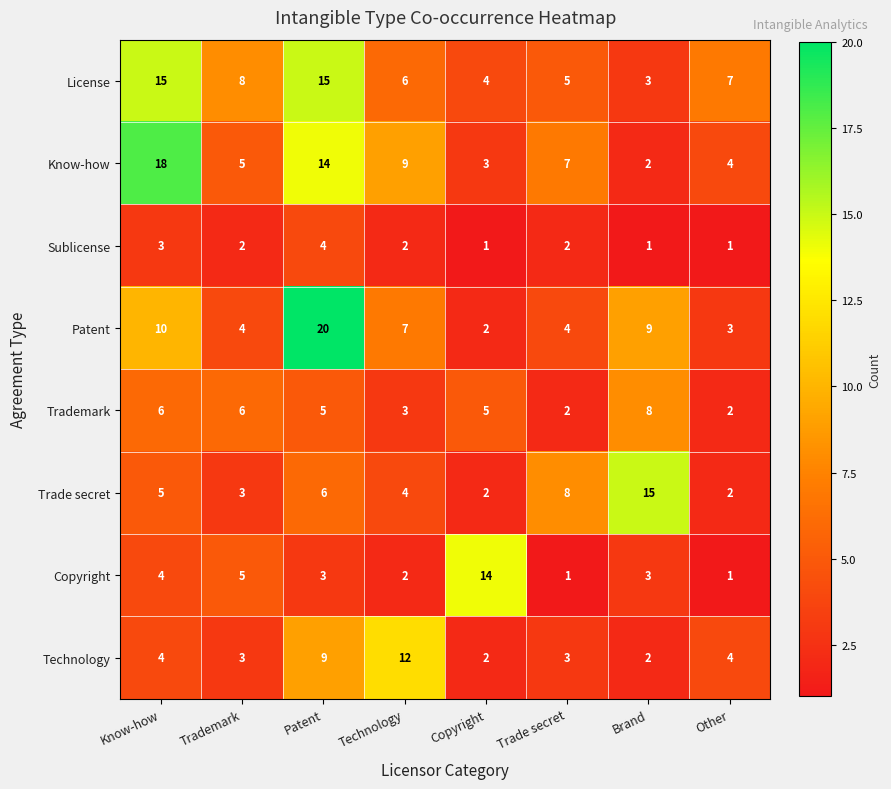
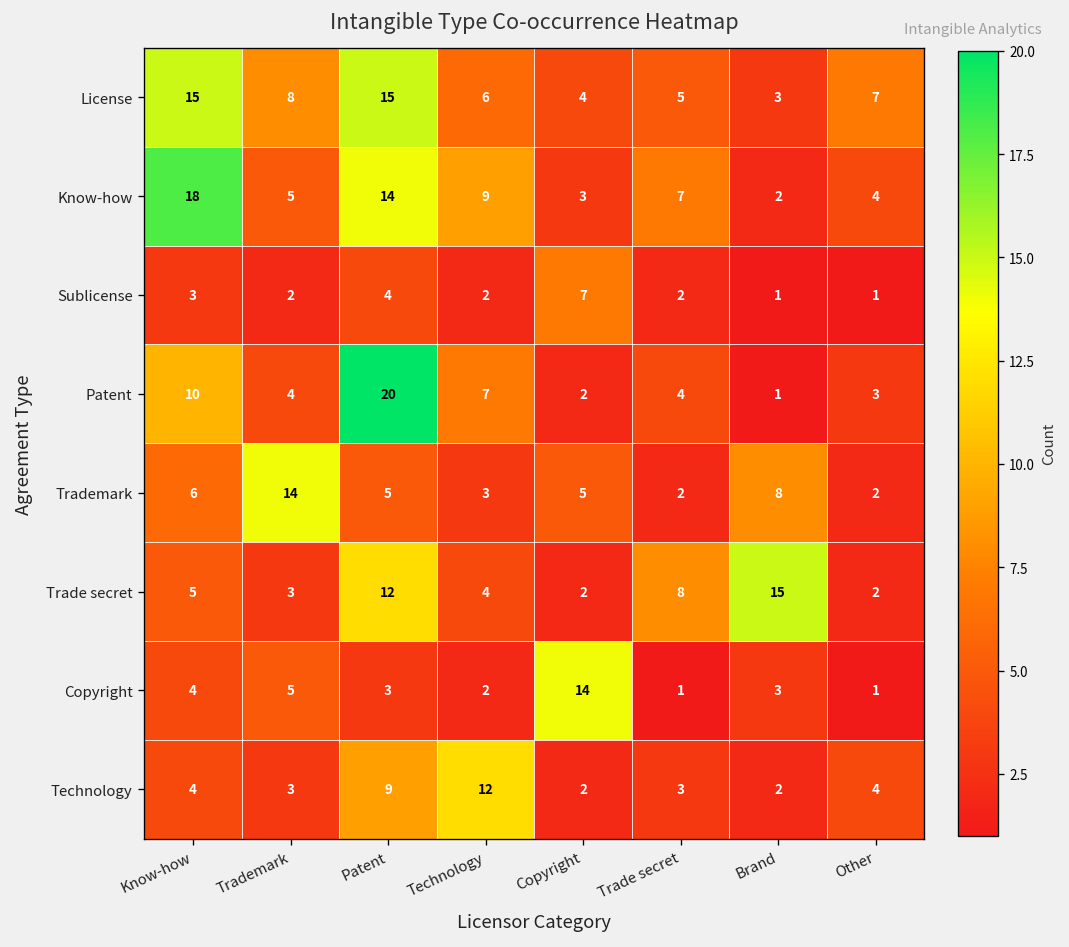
  {
    "License": {
      "Know-how": 15,
      "Trademark": 8,
      "Patent": 15,
      "Technology": 6,
      "Copyright": 4,
      "Trade secret": 5,
      "Brand": 3,
      "Other": 7
    },
    "Know-how": {
      "Know-how": 18,
      "Trademark": 5,
      "Patent": 14,
      "Technology": 9,
      "Copyright": 3,
      "Trade secret": 7,
      "Brand": 2,
      "Other": 4
    },
    "Sublicense": {
      "Know-how": 3,
      "Trademark": 2,
      "Patent": 4,
      "Technology": 2,
-     "Copyright": 1,
+     "Copyright": 7,
      "Trade secret": 2,
      "Brand": 1,
      "Other": 1
    },
    "Patent": {
      "Know-how": 10,
      "Trademark": 4,
      "Patent": 20,
      "Technology": 7,
      "Copyright": 2,
      "Trade secret": 4,
-     "Brand": 9,
+     "Brand": 1,
      "Other": 3
    },
    "Trademark": {
      "Know-how": 6,
-     "Trademark": 6,
+     "Trademark": 14,
      "Patent": 5,
      "Technology": 3,
      "Copyright": 5,
      "Trade secret": 2,
      "Brand": 8,
      "Other": 2
    },
    "Trade secret": {
      "Know-how": 5,
      "Trademark": 3,
-     "Patent": 6,
+     "Patent": 12,
      "Technology": 4,
      "Copyright": 2,
      "Trade secret": 8,
      "Brand": 15,
      "Other": 2
    },
    "Copyright": {
      "Know-how": 4,
      "Trademark": 5,
      "Patent": 3,
      "Technology": 2,
      "Copyright": 14,
      "Trade secret": 1,
      "Brand": 3,
      "Other": 1
    },
    "Technology": {
      "Know-how": 4,
      "Trademark": 3,
      "Patent": 9,
      "Technology": 12,
      "Copyright": 2,
      "Trade secret": 3,
      "Brand": 2,
      "Other": 4
    }
  }
